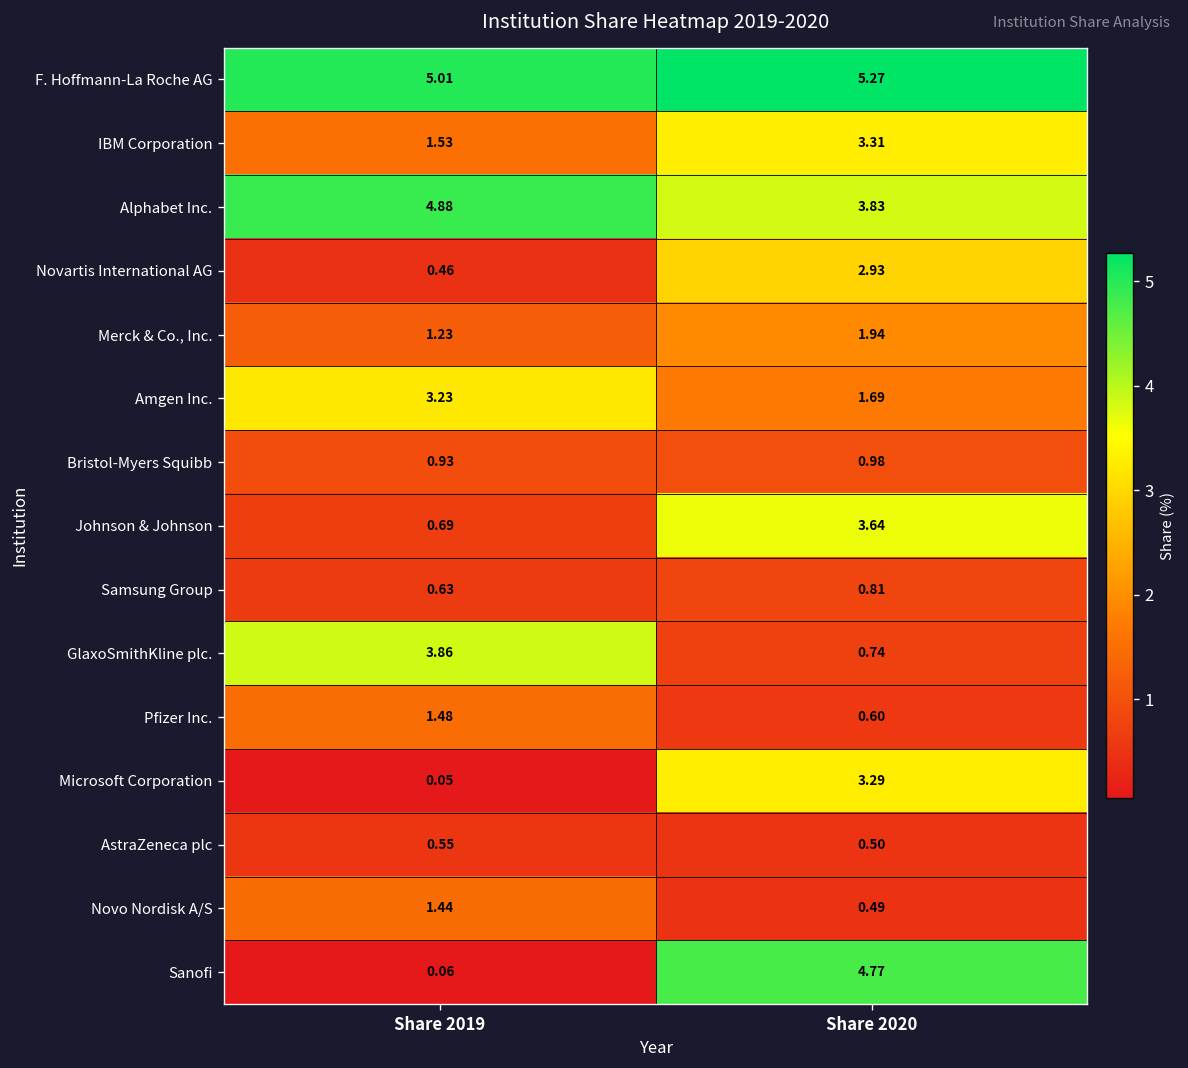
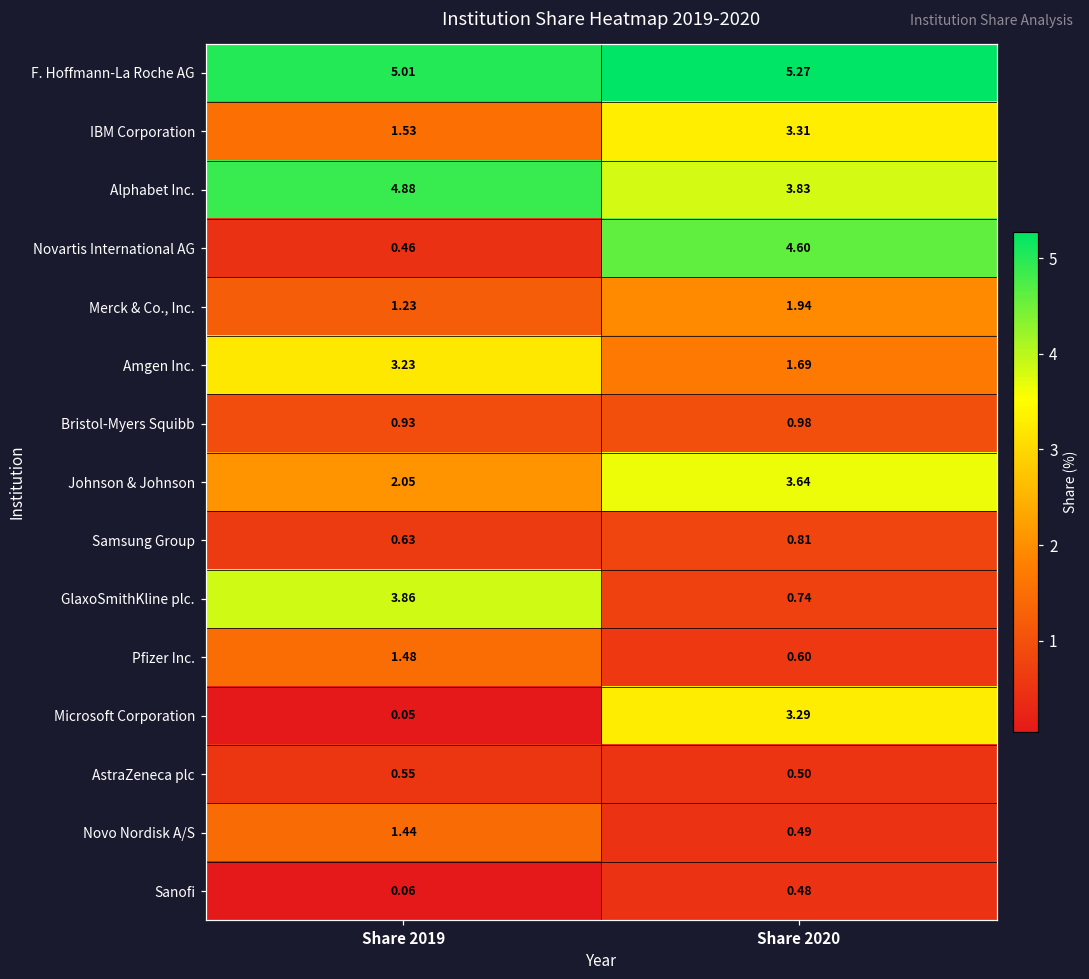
  {
    "F. Hoffmann-La Roche AG": {
      "Share 2019": 5.01,
      "Share 2020": 5.27
    },
    "IBM Corporation": {
      "Share 2019": 1.53,
      "Share 2020": 3.31
    },
    "Alphabet Inc.": {
      "Share 2019": 4.88,
      "Share 2020": 3.83
    },
    "Novartis International AG": {
      "Share 2019": 0.46,
-     "Share 2020": 2.93
+     "Share 2020": 4.60
    },
    "Merck & Co., Inc.": {
      "Share 2019": 1.23,
      "Share 2020": 1.94
    },
    "Amgen Inc.": {
      "Share 2019": 3.23,
      "Share 2020": 1.69
    },
    "Bristol-Myers Squibb": {
      "Share 2019": 0.93,
      "Share 2020": 0.98
    },
    "Johnson & Johnson": {
-     "Share 2019": 0.69,
+     "Share 2019": 2.05,
      "Share 2020": 3.64
    },
    "Samsung Group": {
      "Share 2019": 0.63,
      "Share 2020": 0.81
    },
    "GlaxoSmithKline plc.": {
      "Share 2019": 3.86,
      "Share 2020": 0.74
    },
    "Pfizer Inc.": {
      "Share 2019": 1.48,
      "Share 2020": 0.60
    },
    "Microsoft Corporation": {
      "Share 2019": 0.05,
      "Share 2020": 3.29
    },
    "AstraZeneca plc": {
      "Share 2019": 0.55,
      "Share 2020": 0.50
    },
    "Novo Nordisk A/S": {
      "Share 2019": 1.44,
      "Share 2020": 0.49
    },
    "Sanofi": {
      "Share 2019": 0.06,
-     "Share 2020": 4.77
+     "Share 2020": 0.48
    }
  }
